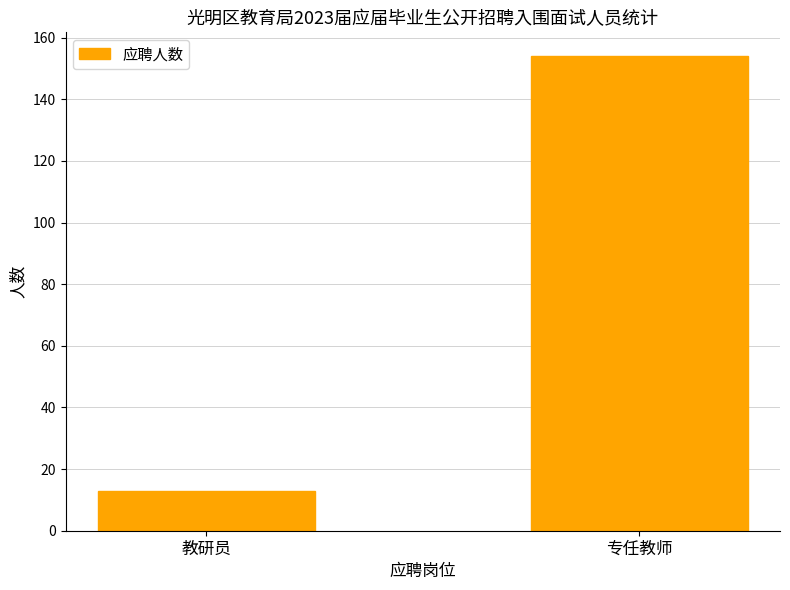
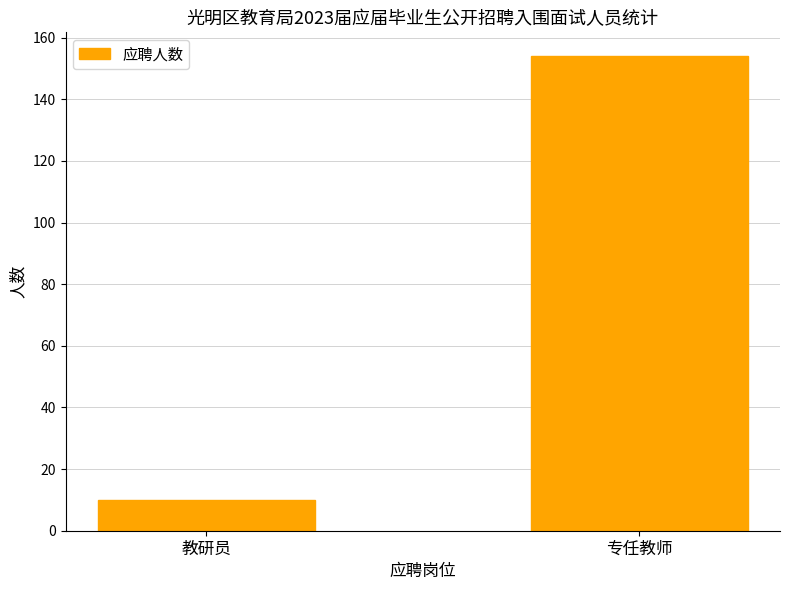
  {
-   "教研员": 13,
+   "教研员": 10,
    "专任教师": 154
  }
